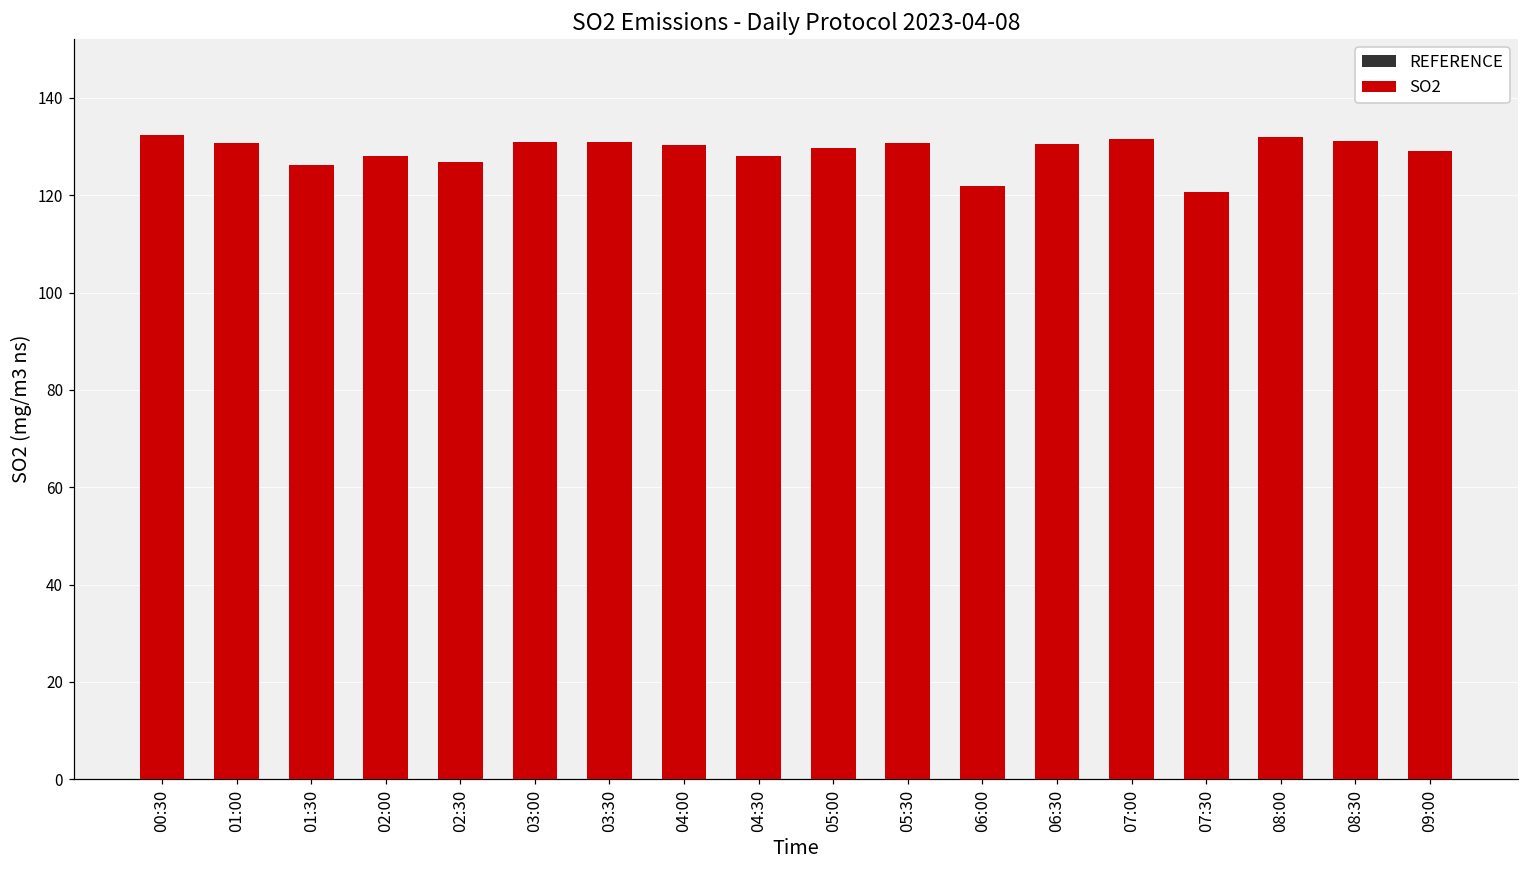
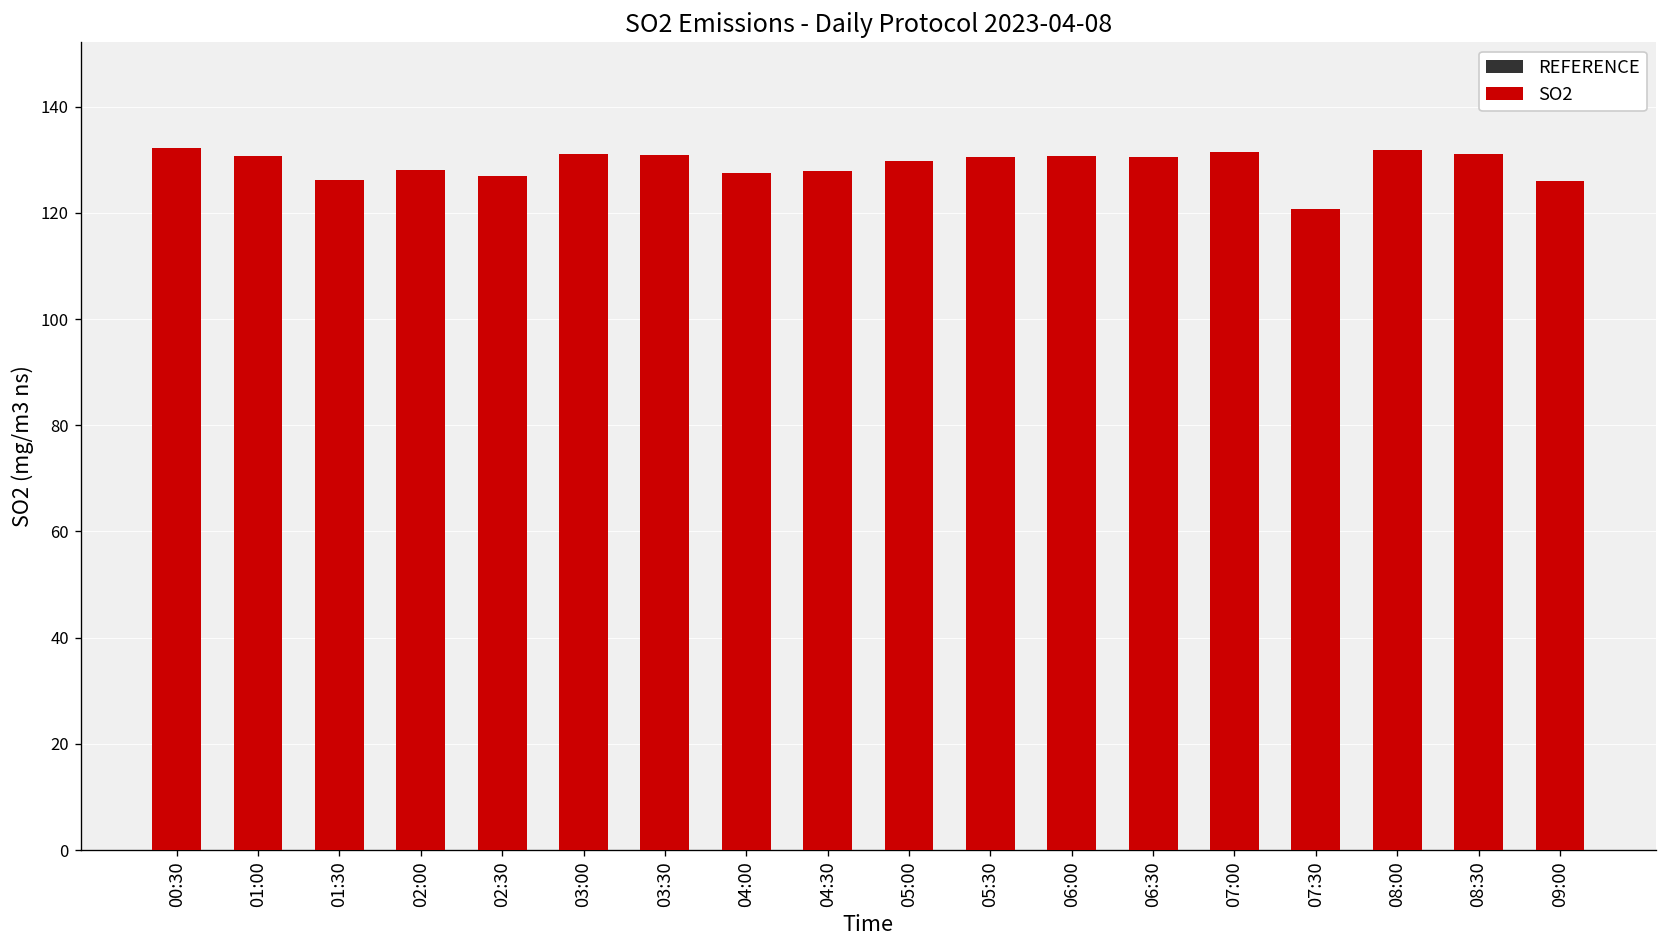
  {
    "SO2": {
      "00:30": 132,
      "01:00": 131,
      "01:30": 126,
      "02:00": 128,
      "02:30": 127,
      "03:00": 131,
      "03:30": 131,
-     "04:00": 130,
+     "04:00": 127,
      "04:30": 128,
      "05:00": 130,
      "05:30": 131,
-     "06:00": 122,
+     "06:00": 131,
      "06:30": 130,
      "07:00": 131,
      "07:30": 121,
      "08:00": 132,
      "08:30": 131,
-     "09:00": 129
+     "09:00": 126
    }
  }
